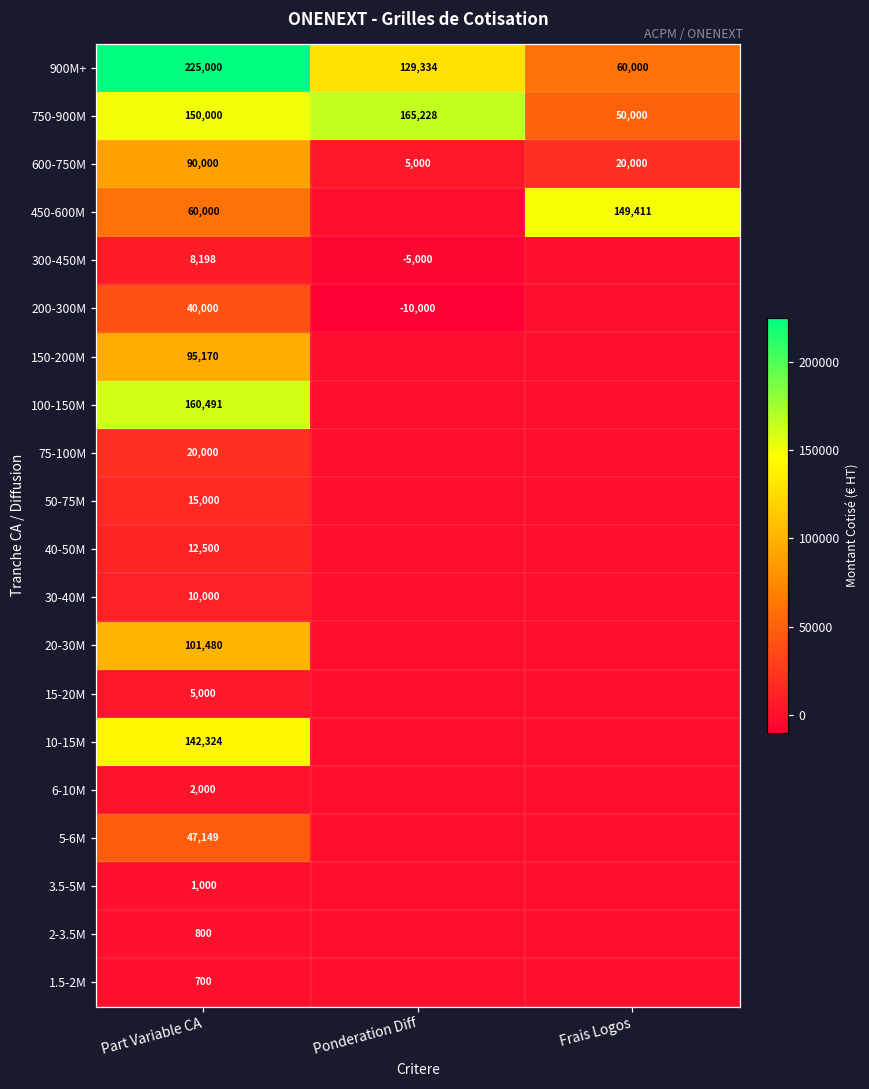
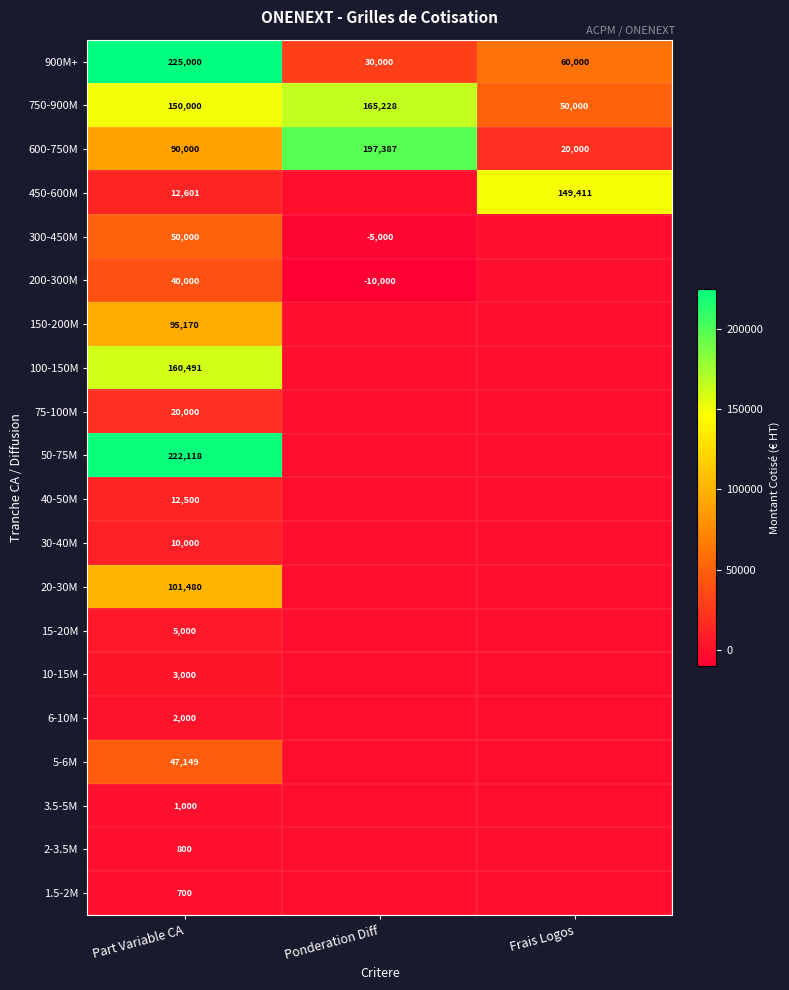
  {
    "900M+": {
      "Part Variable CA": "225,000",
-     "Ponderation Diff": "129,334",
+     "Ponderation Diff": "30,000",
      "Frais Logos": "60,000"
    },
    "750-900M": {
      "Part Variable CA": "150,000",
      "Ponderation Diff": "165,228",
      "Frais Logos": "50,000"
    },
    "600-750M": {
      "Part Variable CA": "90,000",
-     "Ponderation Diff": "5,000",
+     "Ponderation Diff": "197,387",
      "Frais Logos": "20,000"
    },
    "450-600M": {
-     "Part Variable CA": "60,000",
+     "Part Variable CA": "12,601",
      "Frais Logos": "149,411"
    },
    "300-450M": {
-     "Part Variable CA": "8,198",
+     "Part Variable CA": "50,000",
      "Ponderation Diff": "-5,000"
    },
    "200-300M": {
      "Part Variable CA": "40,000",
      "Ponderation Diff": "-10,000"
    },
    "150-200M": {
      "Part Variable CA": "95,170"
    },
    "100-150M": {
      "Part Variable CA": "160,491"
    },
    "75-100M": {
      "Part Variable CA": "20,000"
    },
    "50-75M": {
-     "Part Variable CA": "15,000"
+     "Part Variable CA": "222,118"
    },
    "40-50M": {
      "Part Variable CA": "12,500"
    },
    "30-40M": {
      "Part Variable CA": "10,000"
    },
    "20-30M": {
      "Part Variable CA": "101,480"
    },
    "15-20M": {
      "Part Variable CA": "5,000"
    },
    "10-15M": {
-     "Part Variable CA": "142,324"
+     "Part Variable CA": "3,000"
    },
    "6-10M": {
      "Part Variable CA": "2,000"
    },
    "5-6M": {
      "Part Variable CA": "47,149"
    },
    "3.5-5M": {
      "Part Variable CA": "1,000"
    },
    "2-3.5M": {
      "Part Variable CA": "800"
    },
    "1.5-2M": {
      "Part Variable CA": "700"
    }
  }
